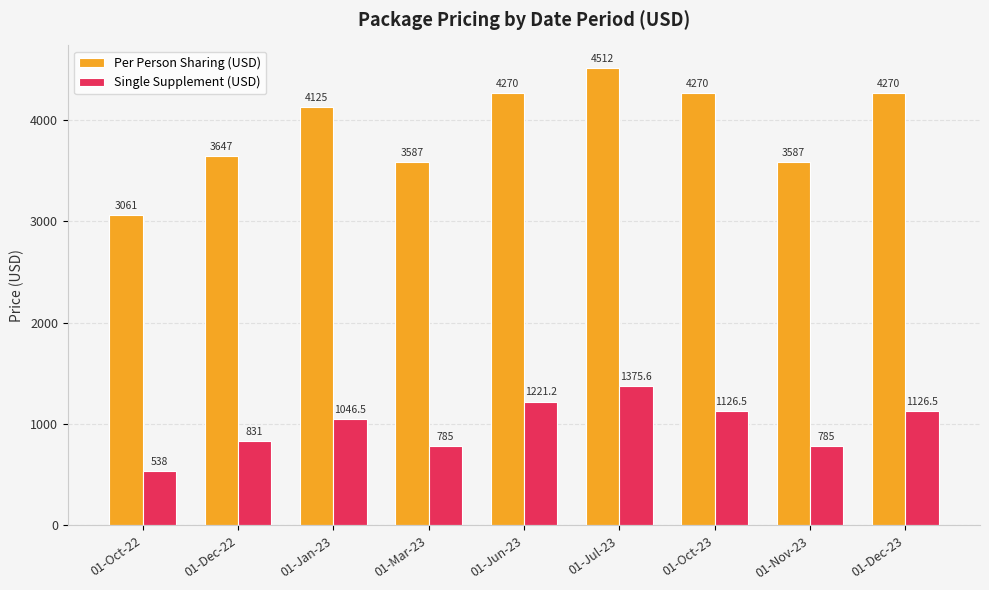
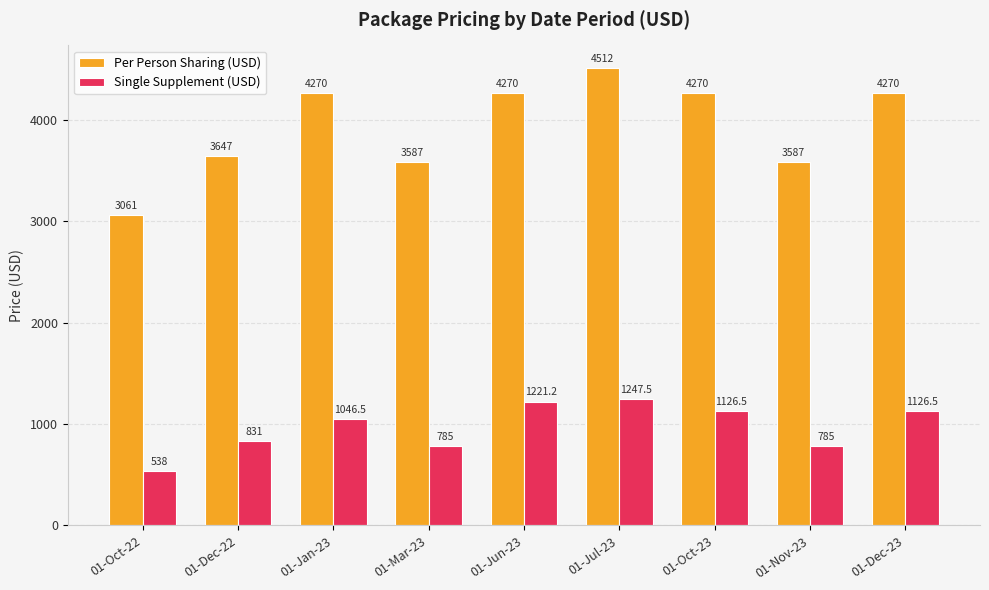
  {
    "Per Person Sharing (USD)": {
      "01-Oct-22": 3061,
      "01-Dec-22": 3647,
-     "01-Jan-23": 4125,
+     "01-Jan-23": 4270,
      "01-Mar-23": 3587,
      "01-Jun-23": 4270,
      "01-Jul-23": 4512,
      "01-Oct-23": 4270,
      "01-Nov-23": 3587,
      "01-Dec-23": 4270
    },
    "Single Supplement (USD)": {
      "01-Oct-22": 538,
      "01-Dec-22": 831,
      "01-Jan-23": 1046.5,
      "01-Mar-23": 785,
      "01-Jun-23": 1221.2,
-     "01-Jul-23": 1375.6,
+     "01-Jul-23": 1247.5,
      "01-Oct-23": 1126.5,
      "01-Nov-23": 785,
      "01-Dec-23": 1126.5
    }
  }
